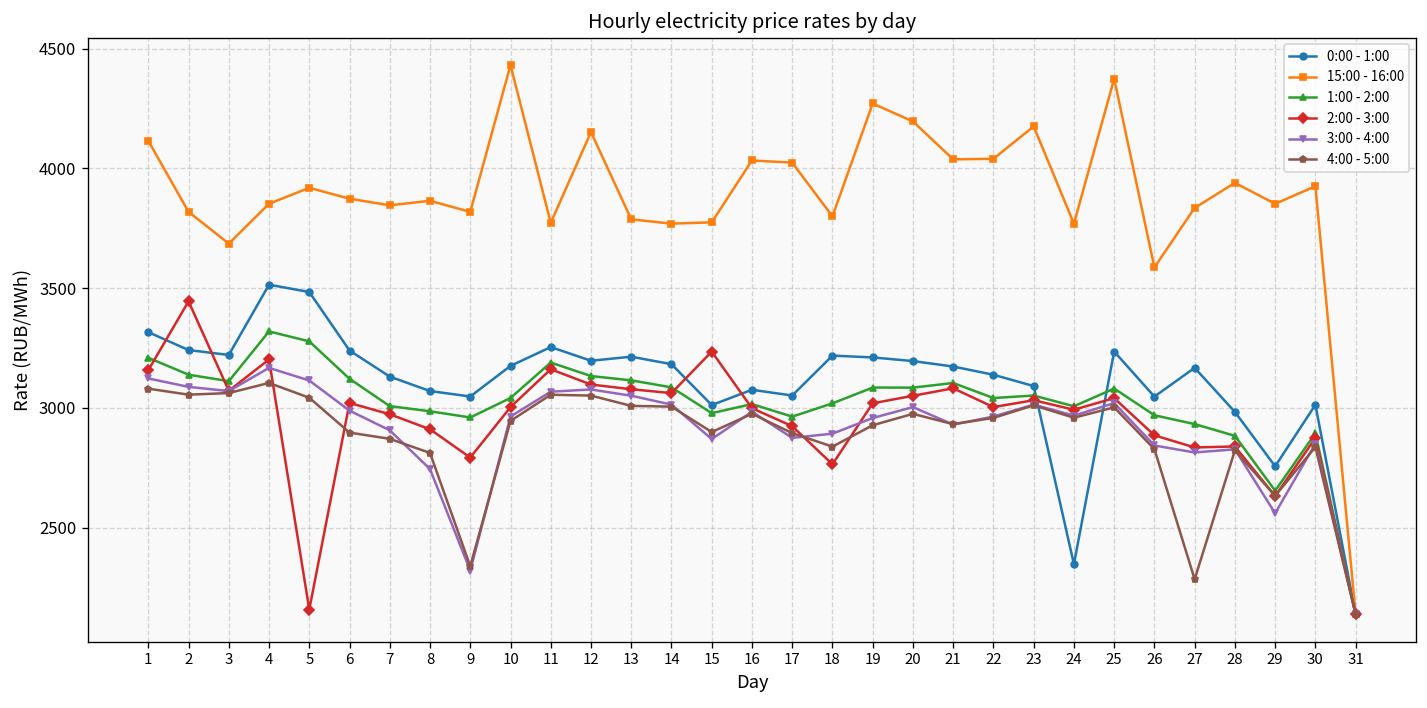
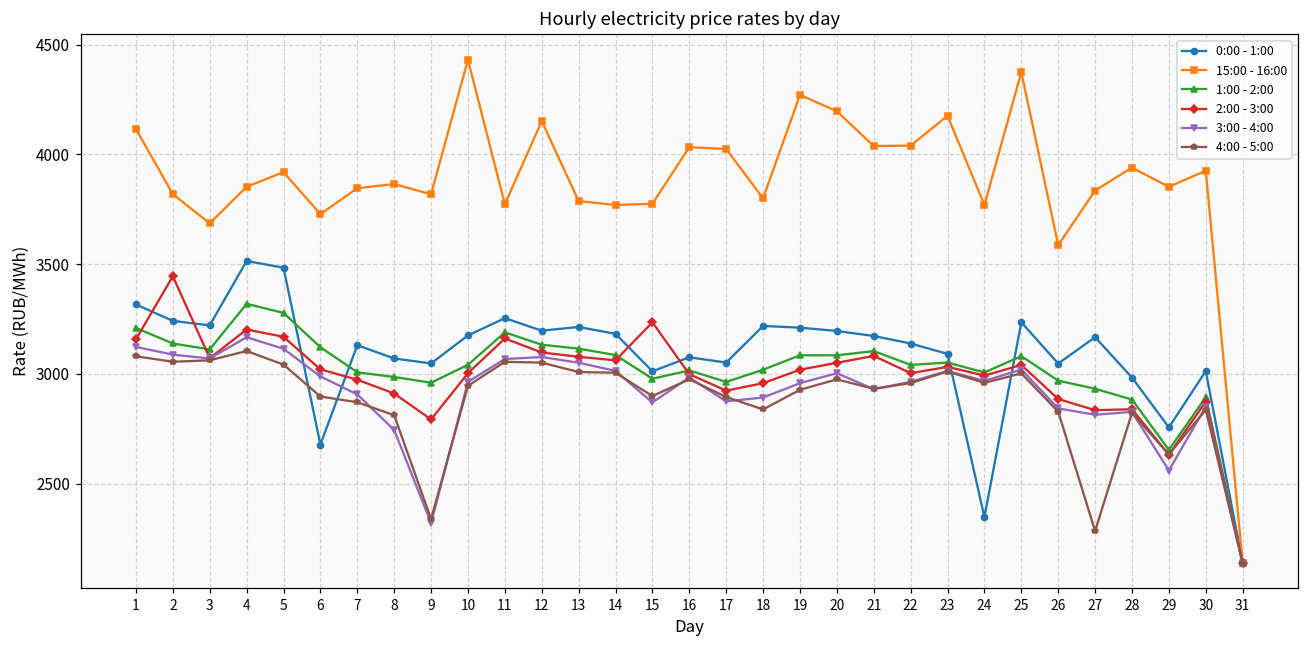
  {
    "0:00 - 1:00": {
      "1": 3320,
      "2": 3240,
      "3": 3220,
      "4": 3510,
      "5": 3480,
-     "6": 3240,
+     "6": 2680,
      "7": 3130,
      "8": 3070,
      "9": 3050,
      "10": 3180,
      "11": 3250,
      "12": 3200,
      "13": 3210,
      "14": 3180,
      "15": 3010,
      "16": 3080,
      "17": 3050,
      "18": 3220,
      "19": 3210,
      "20": 3200,
      "21": 3170,
      "22": 3140,
      "23": 3090,
      "24": 2350,
      "25": 3240,
      "26": 3050,
      "27": 3170,
      "28": 2980,
      "29": 2760,
      "30": 3010
    },
    "15:00 - 16:00": {
      "1": 4120,
      "2": 3820,
      "3": 3690,
      "4": 3850,
      "5": 3920,
-     "6": 3870,
+     "6": 3730,
      "7": 3850,
      "8": 3860,
      "9": 3820,
      "10": 4430,
      "11": 3770,
      "12": 4150,
      "13": 3790,
      "14": 3770,
      "15": 3770,
      "16": 4030,
      "17": 4020,
      "18": 3800,
      "19": 4270,
      "20": 4200,
      "21": 4040,
      "22": 4040,
      "23": 4180,
      "24": 3770,
      "25": 4370,
      "26": 3590,
      "27": 3840,
      "28": 3940,
      "29": 3850,
      "30": 3930
    },
    "1:00 - 2:00": {
      "1": 3210,
      "2": 3140,
      "3": 3110,
      "4": 3320,
      "5": 3280,
      "6": 3120,
      "7": 3010,
      "8": 2990,
      "9": 2960,
      "10": 3040,
      "11": 3190,
      "12": 3130,
      "13": 3110,
      "14": 3090,
      "15": 2980,
      "16": 3020,
      "17": 2960,
      "18": 3020,
      "19": 3080,
      "20": 3080,
      "21": 3100,
      "22": 3040,
      "23": 3050,
      "24": 3010,
      "25": 3080,
      "26": 2970,
      "27": 2930,
      "28": 2880,
      "29": 2650,
      "30": 2890
    },
    "2:00 - 3:00": {
      "1": 3160,
      "2": 3440,
      "4": 3200,
-     "5": 2160,
+     "5": 3170,
      "6": 3020,
      "7": 2970,
      "8": 2910,
      "9": 2790,
      "10": 3000,
      "11": 3160,
      "12": 3100,
      "13": 3080,
      "14": 3060,
      "15": 3240,
      "16": 3000,
      "17": 2920,
-     "18": 2760,
+     "18": 2960,
      "19": 3020,
      "20": 3050,
      "21": 3080,
      "22": 3000,
      "23": 3030,
      "24": 2990,
      "25": 3040,
      "26": 2890,
      "27": 2830,
      "30": 2870
    },
    "3:00 - 4:00": {
      "1": 3120,
      "2": 3090,
      "4": 3170,
      "5": 3110,
      "6": 2990,
      "7": 2910,
      "8": 2740,
      "9": 2320,
      "10": 2960,
      "12": 3080,
      "13": 3050,
      "15": 2870,
      "17": 2870,
      "18": 2890,
      "19": 2960,
      "20": 3000,
      "25": 3020,
      "26": 2840,
      "27": 2810,
      "29": 2560,
      "30": 2850
    },
    "4:00 - 5:00": {
      "1": 3080,
      "2": 3060,
      "4": 3100,
      "5": 3040,
      "6": 2900,
      "7": 2870,
      "8": 2810,
      "9": 2340,
      "10": 2950,
      "12": 3050,
      "13": 3010,
      "15": 2900,
      "17": 2890,
      "18": 2840,
      "19": 2930,
      "20": 2980,
      "25": 3000,
      "26": 2830,
      "27": 2280,
      "30": 2840
    }
  }
